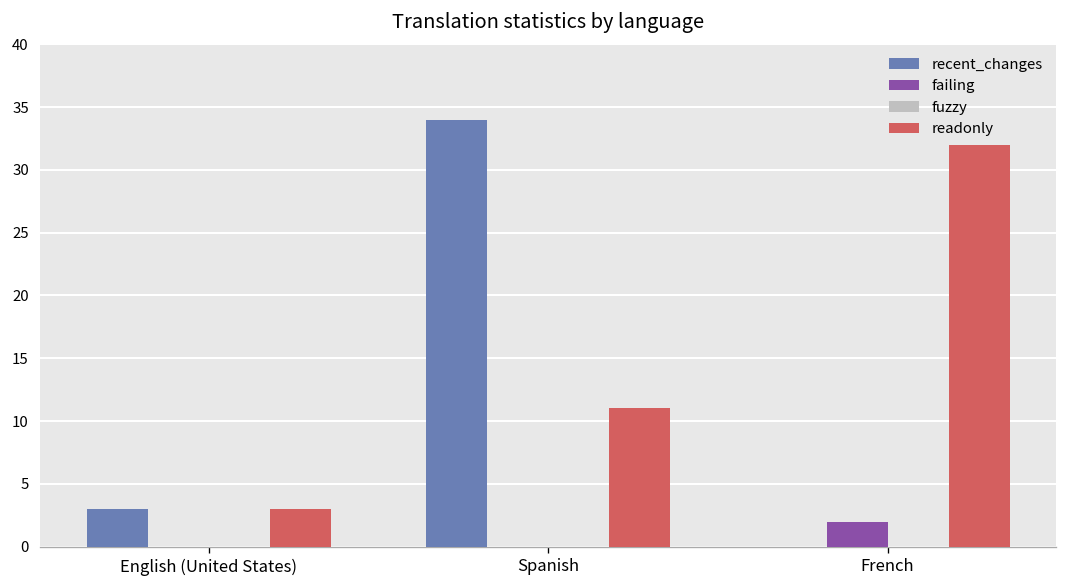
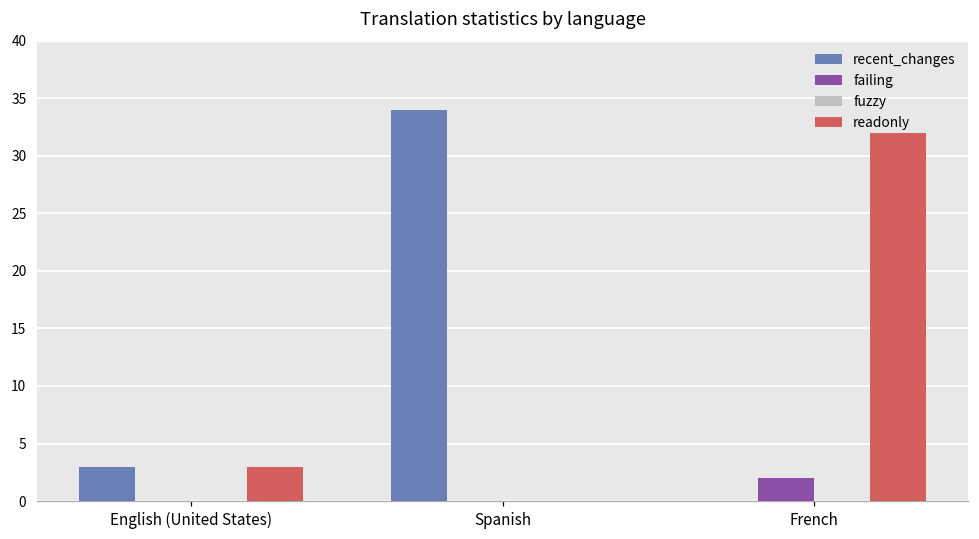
  {
    "fuzzy": {
      "English (United States)": 0,
      "Spanish": 0,
      "French": 0
    },
    "readonly": {
      "English (United States)": 3,
-     "Spanish": 11,
+     "Spanish": 0,
      "French": 32
    }
  }
